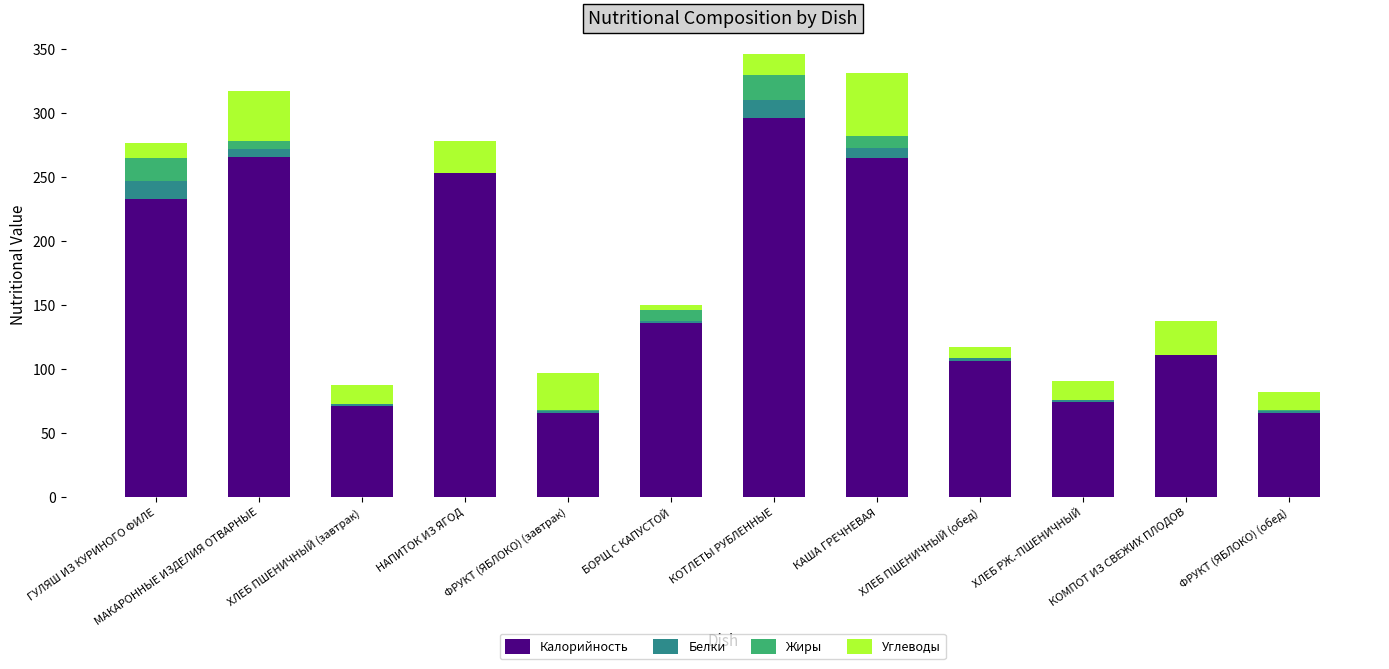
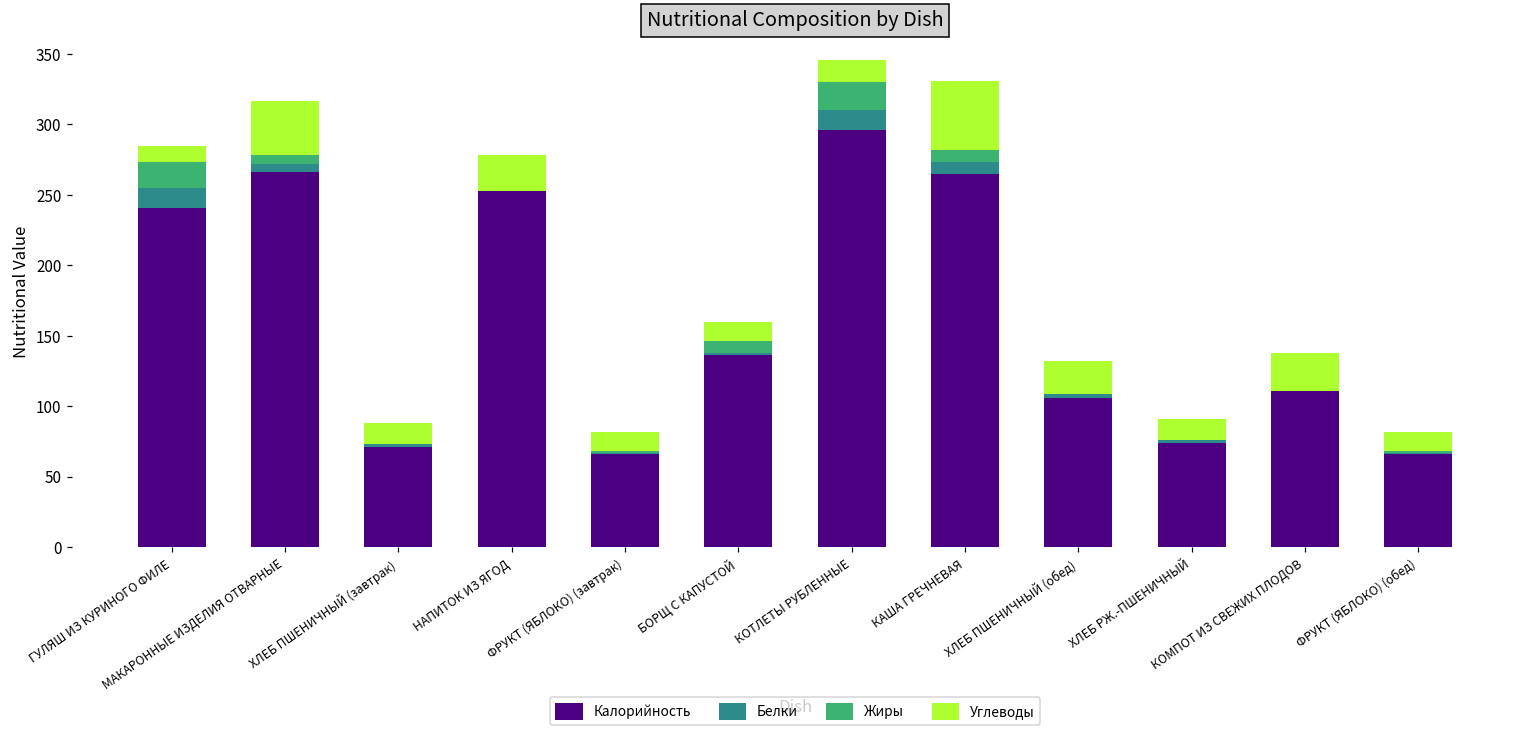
  {
    "Калорийность": {
-     "ГУЛЯШ ИЗ КУРИНОГО ФИЛЕ": 233,
+     "ГУЛЯШ ИЗ КУРИНОГО ФИЛЕ": 241,
      "МАКАРОННЫЕ ИЗДЕЛИЯ ОТВАРНЫЕ": 266,
      "ХЛЕБ ПШЕНИЧНЫЙ (завтрак)": 71,
      "НАПИТОК ИЗ ЯГОД": 253,
      "ФРУКТ (ЯБЛОКО) (завтрак)": 66,
      "БОРЩ С КАПУСТОЙ": 136,
      "КОТЛЕТЫ РУБЛЕННЫЕ": 296,
      "КАША ГРЕЧНЕВАЯ": 265,
      "ХЛЕБ ПШЕНИЧНЫЙ (обед)": 106,
      "ХЛЕБ РЖ.-ПШЕНИЧНЫЙ": 74,
      "КОМПОТ ИЗ СВЕЖИХ ПЛОДОВ": 111,
      "ФРУКТ (ЯБЛОКО) (обед)": 66
    },
    "Углеводы": {
      "ГУЛЯШ ИЗ КУРИНОГО ФИЛЕ": 12,
      "МАКАРОННЫЕ ИЗДЕЛИЯ ОТВАРНЫЕ": 39,
      "ХЛЕБ ПШЕНИЧНЫЙ (завтрак)": 15,
      "НАПИТОК ИЗ ЯГОД": 25,
-     "ФРУКТ (ЯБЛОКО) (завтрак)": 29,
-     "БОРЩ С КАПУСТОЙ": 4,
+     "ФРУКТ (ЯБЛОКО) (завтрак)": 14,
+     "БОРЩ С КАПУСТОЙ": 14,
      "КОТЛЕТЫ РУБЛЕННЫЕ": 16,
      "КАША ГРЕЧНЕВАЯ": 49,
-     "ХЛЕБ ПШЕНИЧНЫЙ (обед)": 8,
+     "ХЛЕБ ПШЕНИЧНЫЙ (обед)": 23,
      "ХЛЕБ РЖ.-ПШЕНИЧНЫЙ": 15,
      "КОМПОТ ИЗ СВЕЖИХ ПЛОДОВ": 27,
      "ФРУКТ (ЯБЛОКО) (обед)": 14
    }
  }
